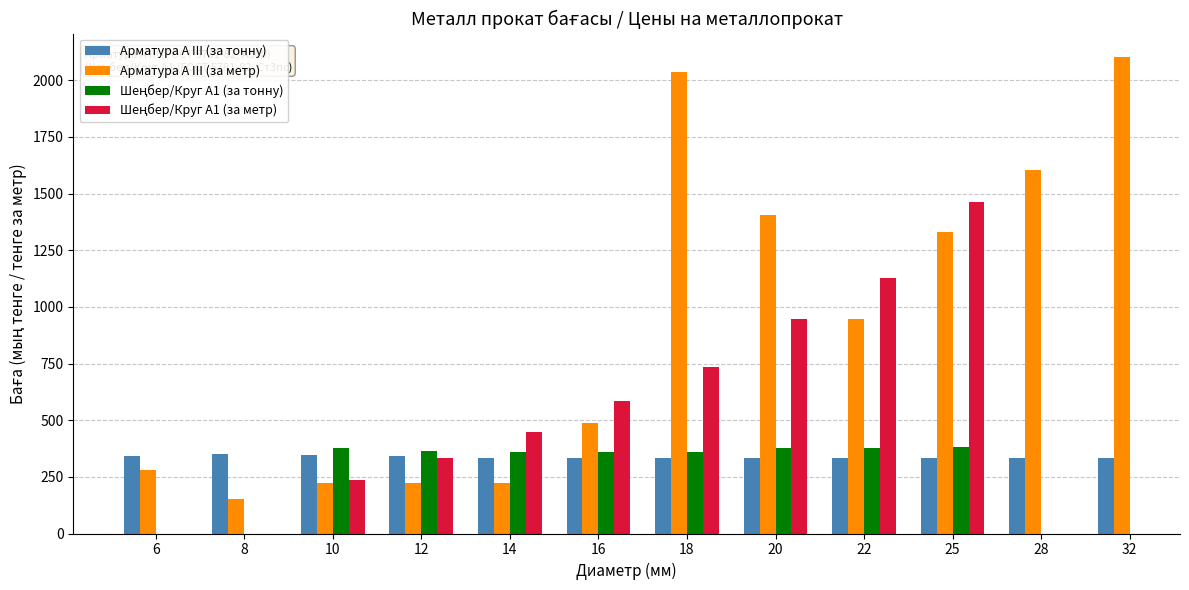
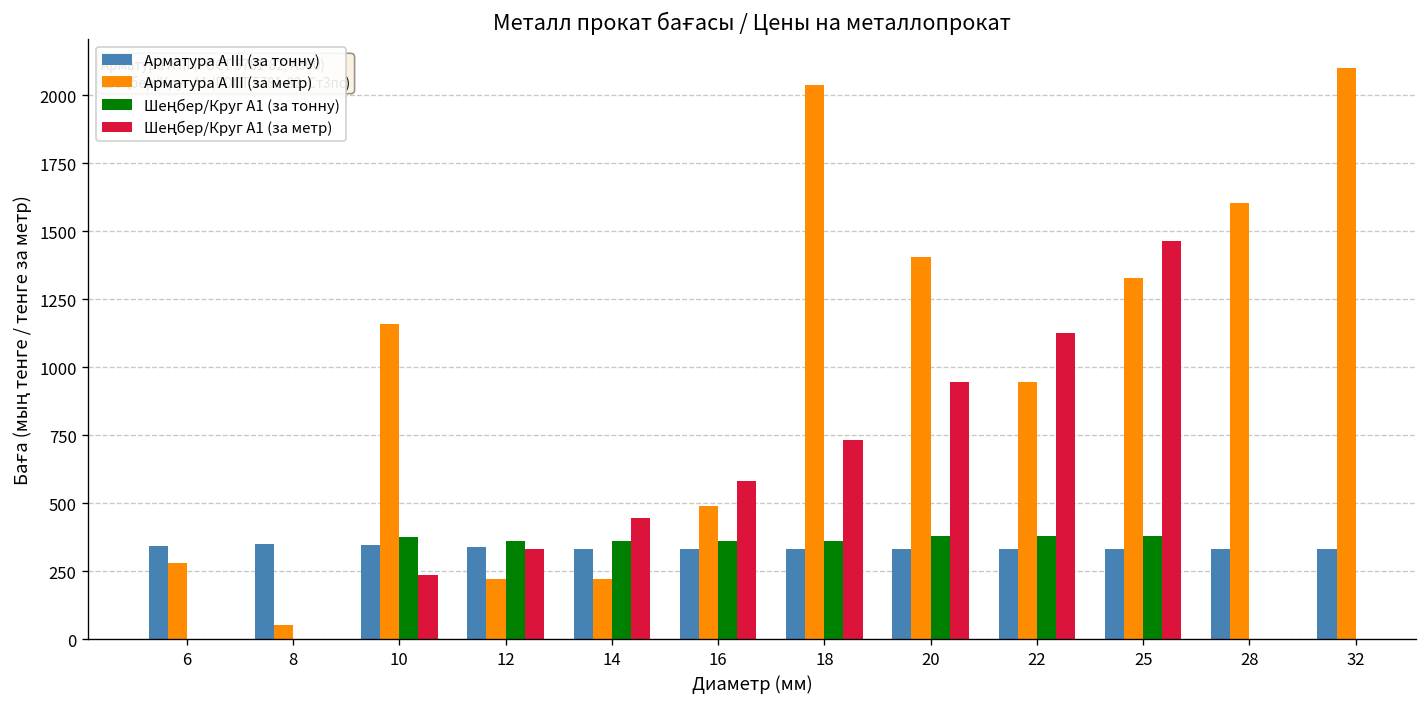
  {
    "Арматура А III (за тонну)": {
      "6": 340,
      "8": 350,
      "10": 350,
      "12": 340,
      "14": 330,
      "16": 330,
      "18": 330,
      "20": 330,
      "22": 330,
      "25": 330,
      "28": 330,
      "32": 330
    },
    "Арматура А III (за метр)": {
      "6": 280,
-     "8": 150,
-     "10": 220,
+     "8": 50,
+     "10": 1160,
      "12": 220,
      "14": 220,
      "16": 490,
      "18": 2040,
      "20": 1410,
      "22": 950,
      "25": 1330,
      "28": 1600,
      "32": 2100
    }
  }
